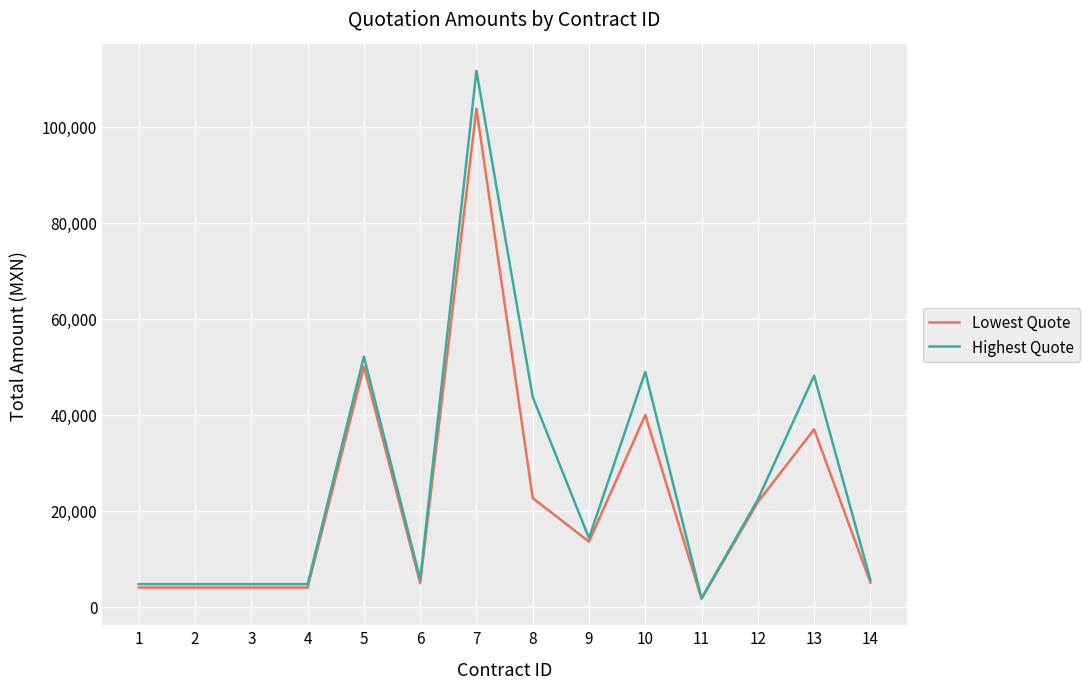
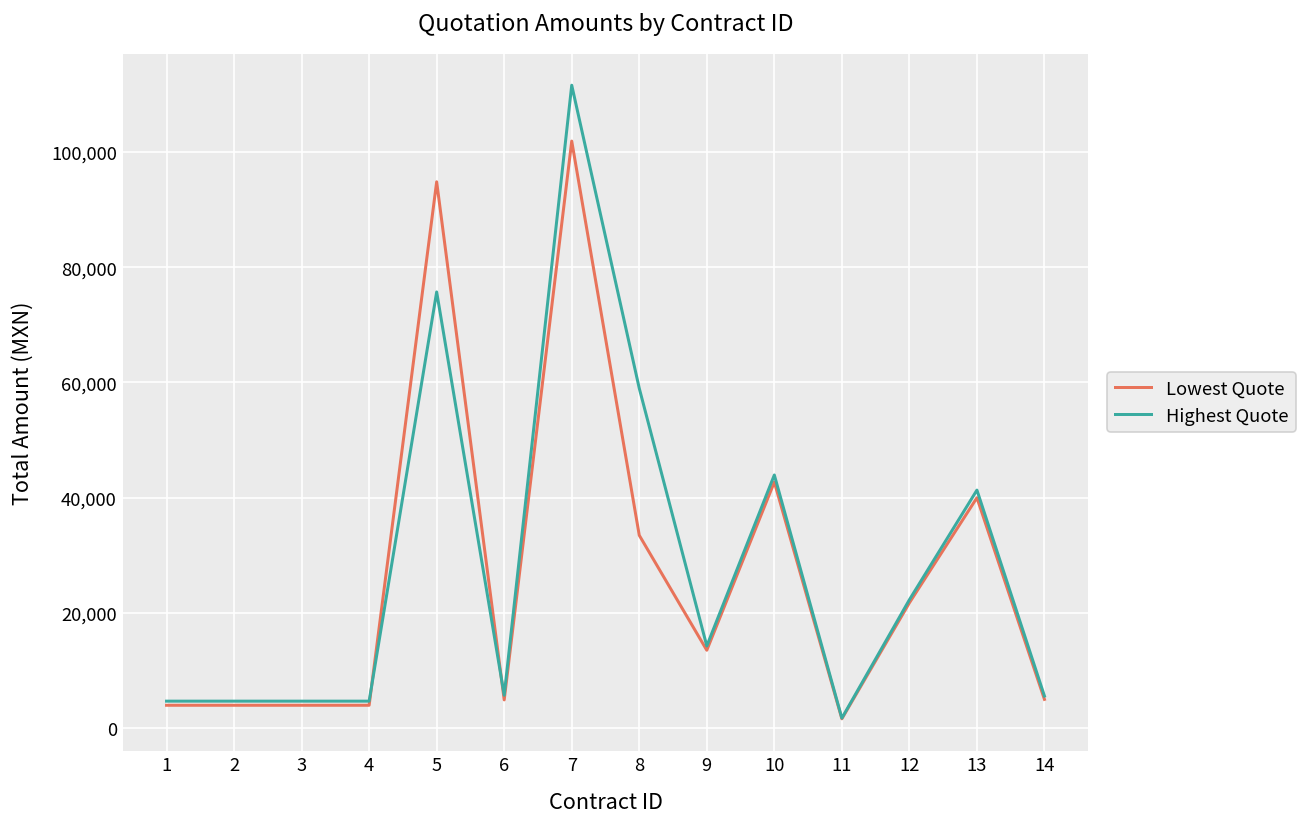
  {
    "Lowest Quote": {
      "1": "4,000",
      "2": "4,000",
      "3": "4,000",
      "4": "4,000",
-     "5": "50,000",
+     "5": "95,000",
      "6": "5,000",
-     "7": "104,000",
-     "8": "23,000",
+     "7": "102,000",
+     "8": "33,000",
      "9": "14,000",
-     "10": "40,000",
+     "10": "43,000",
      "12": "22,000",
-     "13": "37,000",
+     "13": "40,000",
      "14": "5,000"
    },
    "Highest Quote": {
      "1": "5,000",
      "2": "5,000",
      "3": "5,000",
      "4": "5,000",
-     "5": "52,000",
+     "5": "76,000",
      "6": "6,000",
      "7": "112,000",
-     "8": "44,000",
+     "8": "59,000",
      "9": "14,000",
-     "10": "49,000",
+     "10": "44,000",
      "12": "22,000",
-     "13": "48,000",
+     "13": "41,000",
      "14": "6,000"
    }
  }
